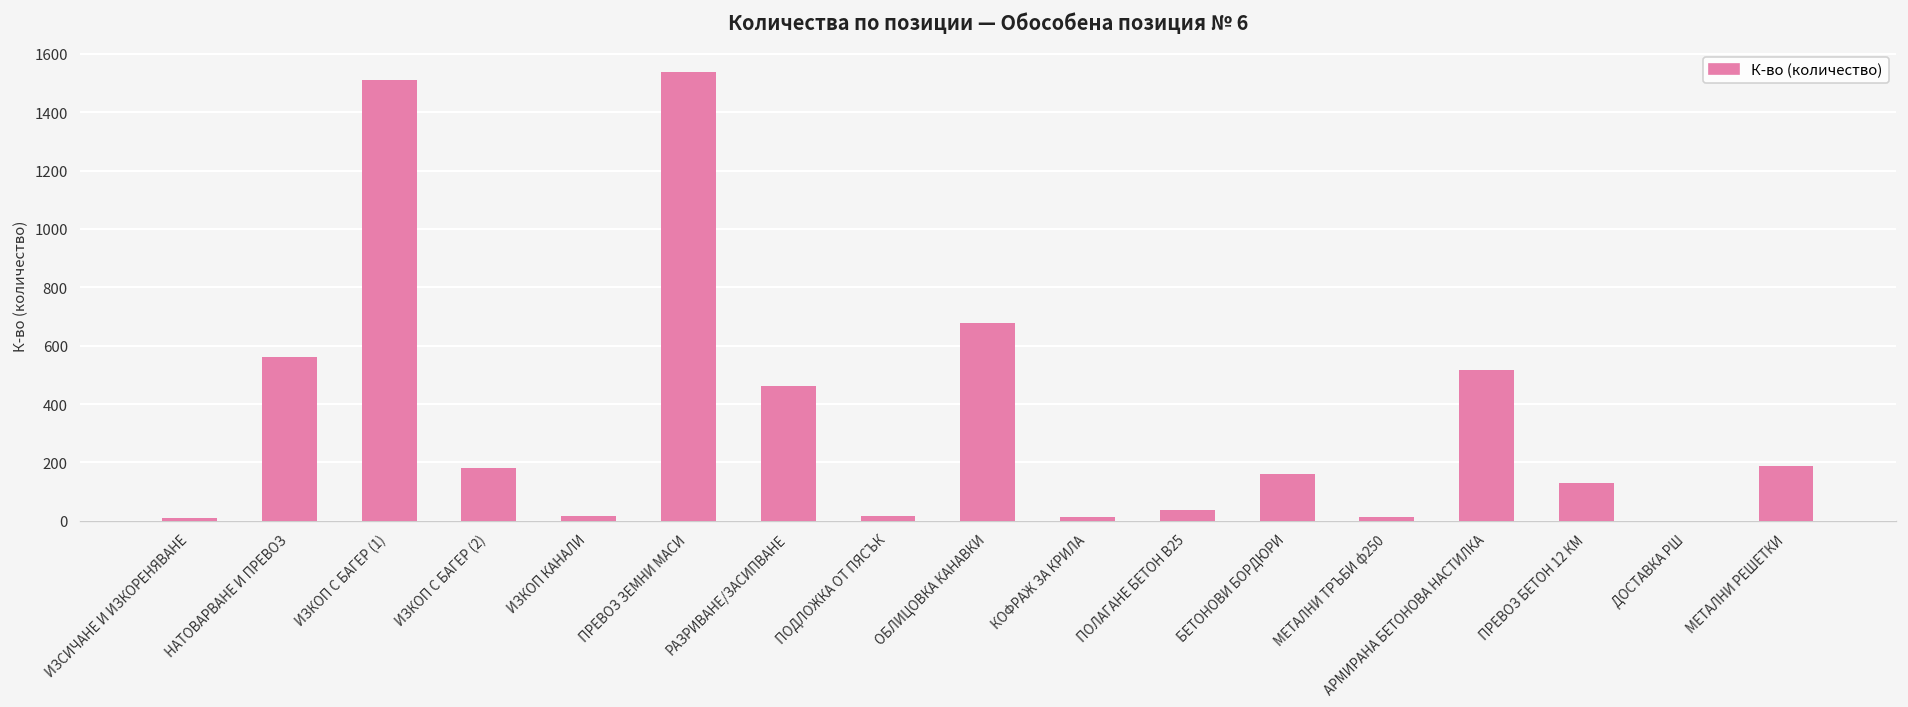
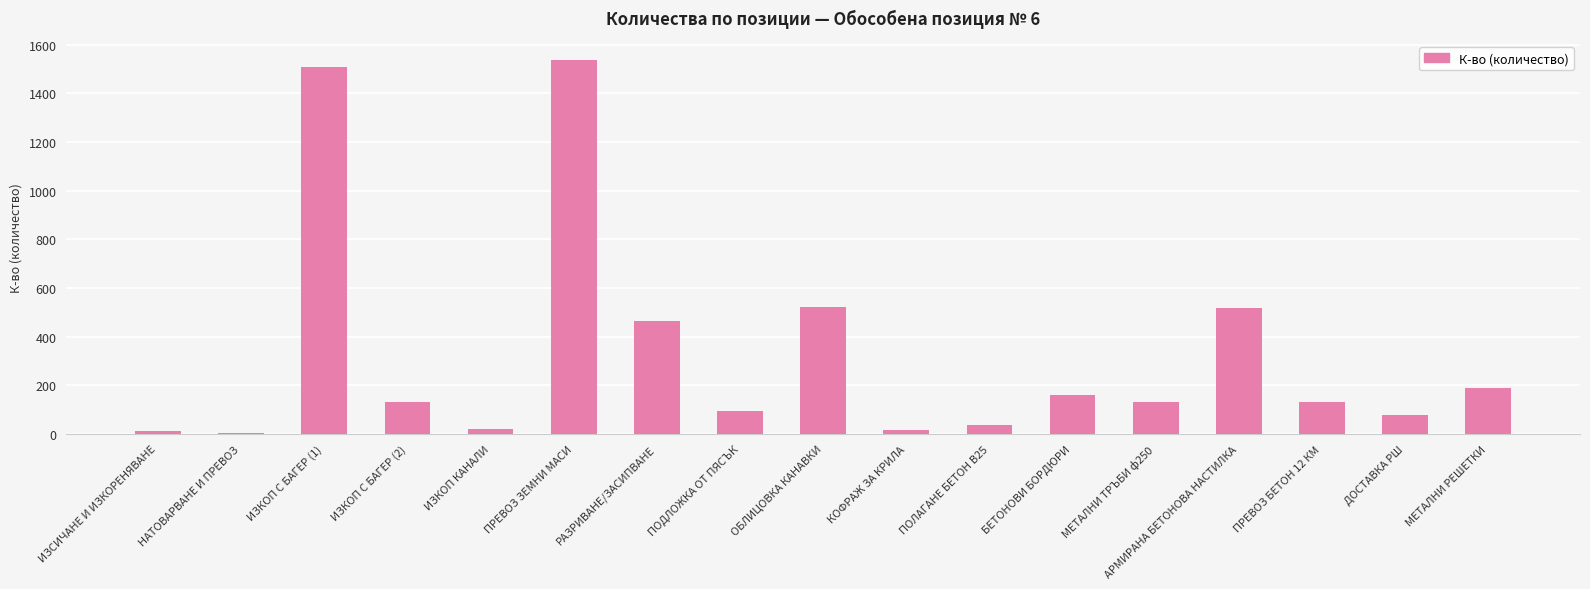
  {
-   "НАТОВАРВАНЕ И ПРЕВОЗ": 560,
+   "НАТОВАРВАНЕ И ПРЕВОЗ": 0,
    "ИЗКОП С БАГЕР (1)": 1510,
-   "ИЗКОП С БАГЕР (2)": 180,
+   "ИЗКОП С БАГЕР (2)": 130,
    "ИЗКОП КАНАЛИ": 20,
    "ПРЕВОЗ ЗЕМНИ МАСИ": 1540,
    "РАЗРИВАНЕ/ЗАСИПВАНЕ": 460,
-   "ПОДЛОЖКА ОТ ПЯСЪК": 20,
-   "ОБЛИЦОВКА КАНАВКИ": 680,
+   "ПОДЛОЖКА ОТ ПЯСЪК": 90,
+   "ОБЛИЦОВКА КАНАВКИ": 520,
    "КОФРАЖ ЗА КРИЛА": 10,
    "ПОЛАГАНЕ БЕТОН В25": 40,
    "БЕТОНОВИ БОРДЮРИ": 160,
-   "МЕТАЛНИ ТРЪБИ ф250": 10,
+   "МЕТАЛНИ ТРЪБИ ф250": 130,
    "АРМИРАНА БЕТОНОВА НАСТИЛКА": 520,
    "ПРЕВОЗ БЕТОН 12 КМ": 130,
-   "ДОСТАВКА РШ": 0,
+   "ДОСТАВКА РШ": 80,
    "МЕТАЛНИ РЕШЕТКИ": 190
  }
